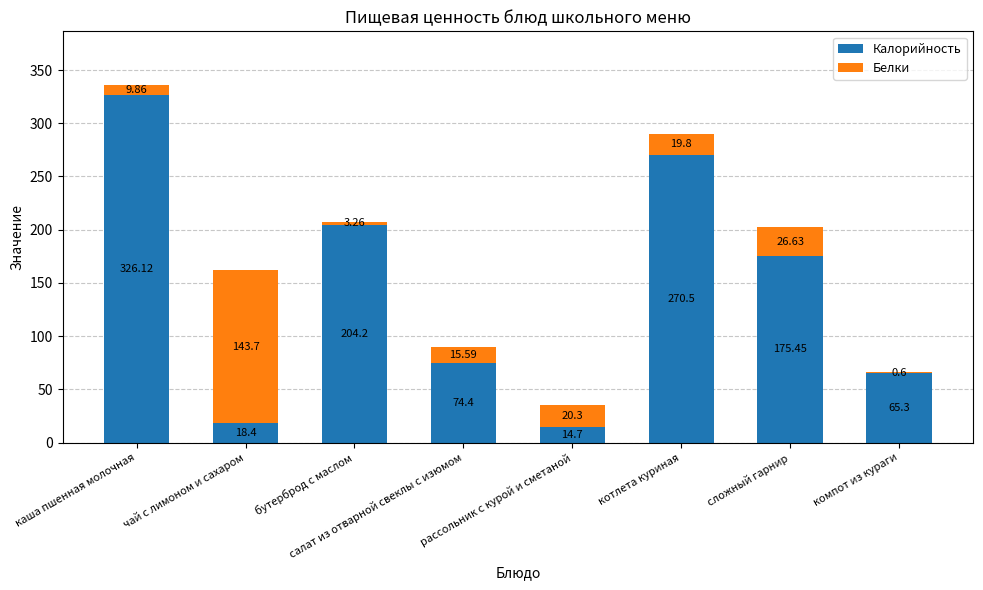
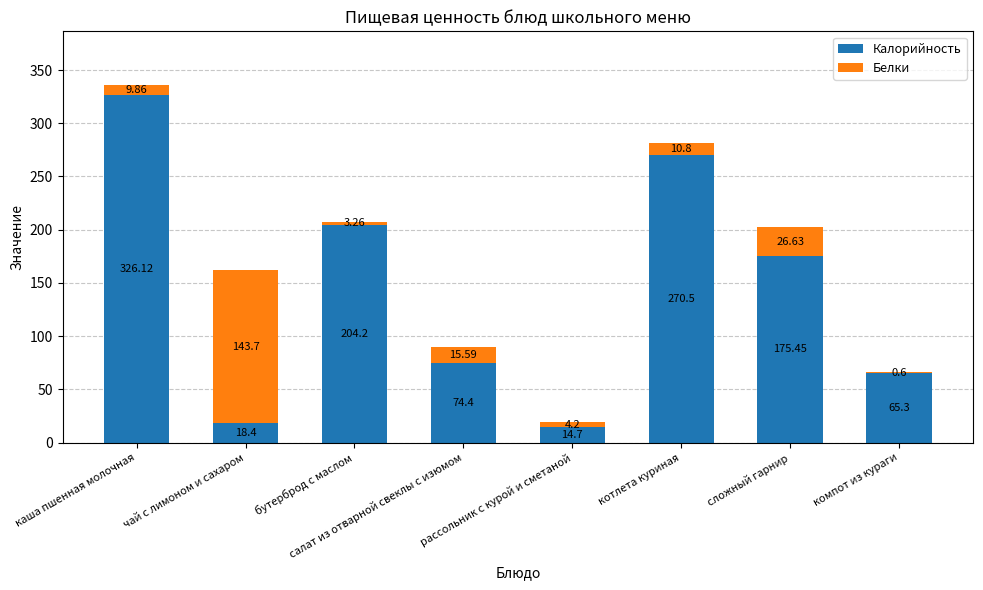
  {
    "Калорийность": {
      "каша пшенная молочная": 326.12,
      "чай с лимоном и сахаром": 18.4,
      "бутерброд с маслом": 204.2,
      "салат из отварной свеклы с изюмом": 74.4,
      "рассольник с курой и сметаной": 14.7,
      "котлета куриная": 270.5,
      "сложный гарнир": 175.45,
      "компот из кураги": 65.3
    },
    "Белки": {
      "каша пшенная молочная": 9.86,
      "чай с лимоном и сахаром": 143.7,
      "бутерброд с маслом": 3.26,
      "салат из отварной свеклы с изюмом": 15.59,
-     "рассольник с курой и сметаной": 20.3,
-     "котлета куриная": 19.8,
+     "рассольник с курой и сметаной": 4.2,
+     "котлета куриная": 10.8,
      "сложный гарнир": 26.63,
      "компот из кураги": 0.6
    }
  }
